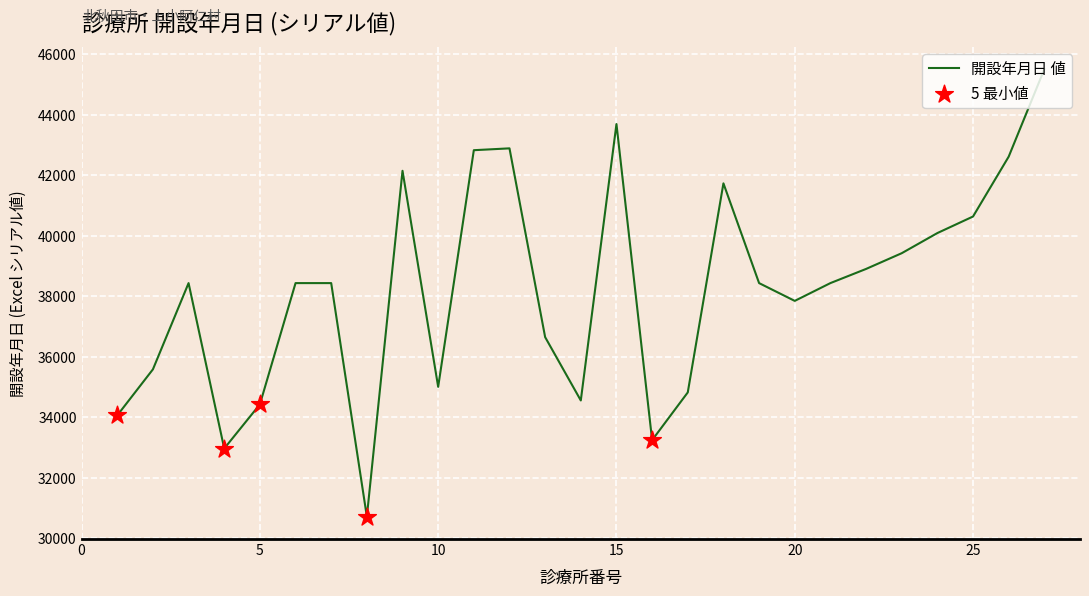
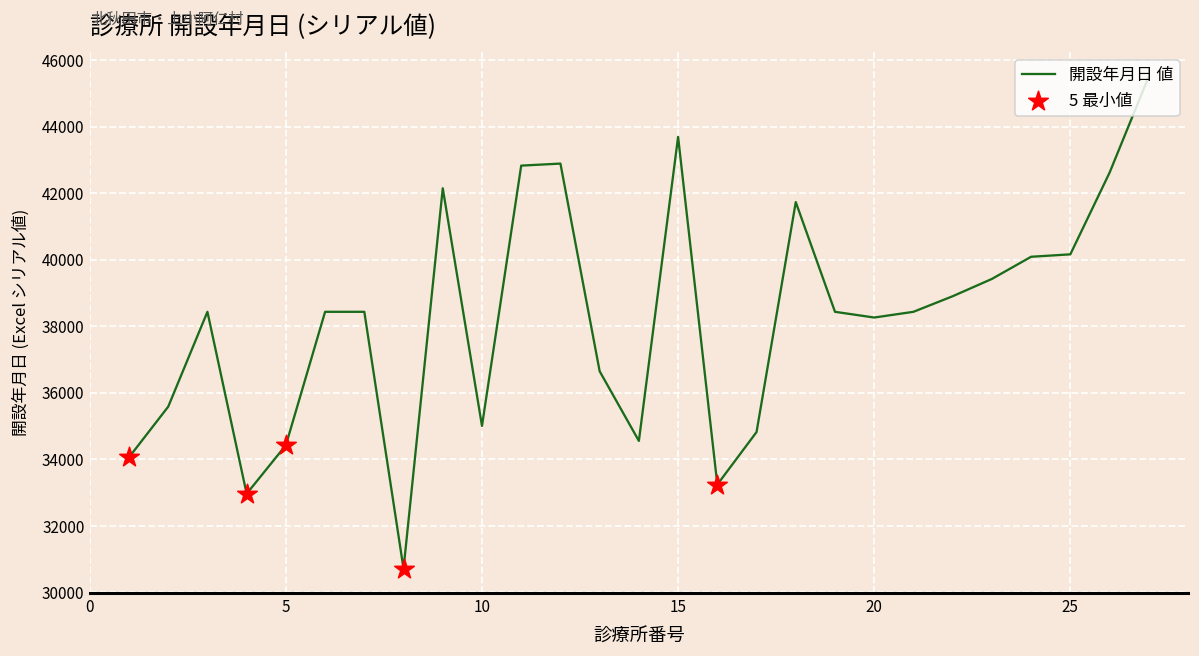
  {
    "開設年月日 値": {
      "10": 35000,
      "15": 43700,
-     "20": 37800,
-     "25": 40600
+     "20": 38300,
+     "25": 40200
    }
  }
